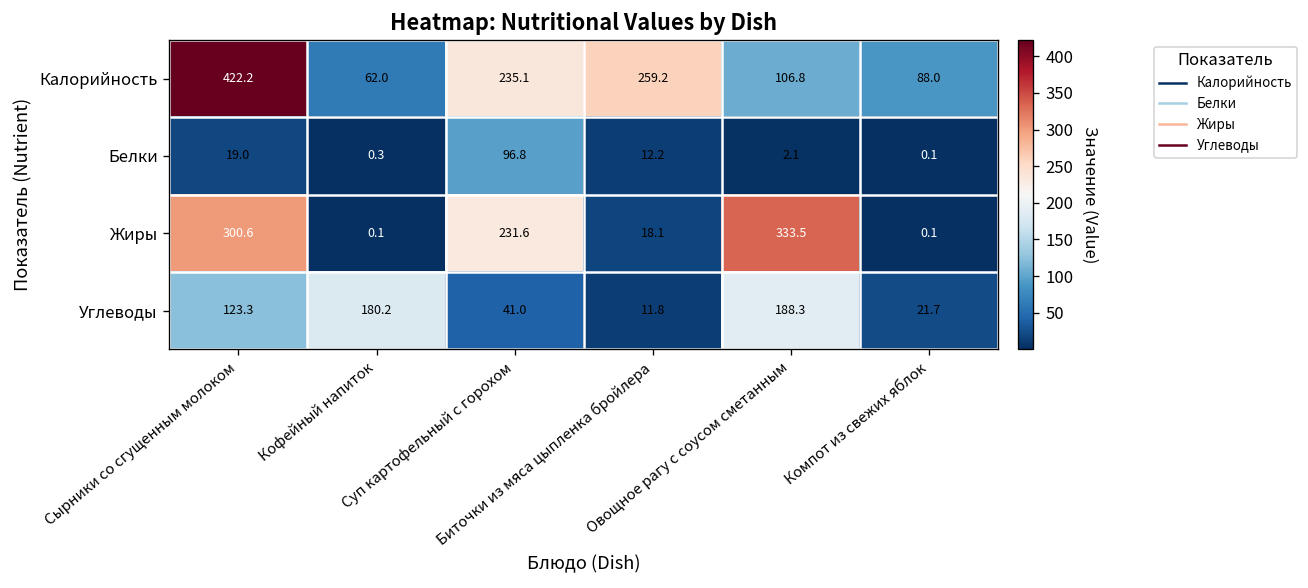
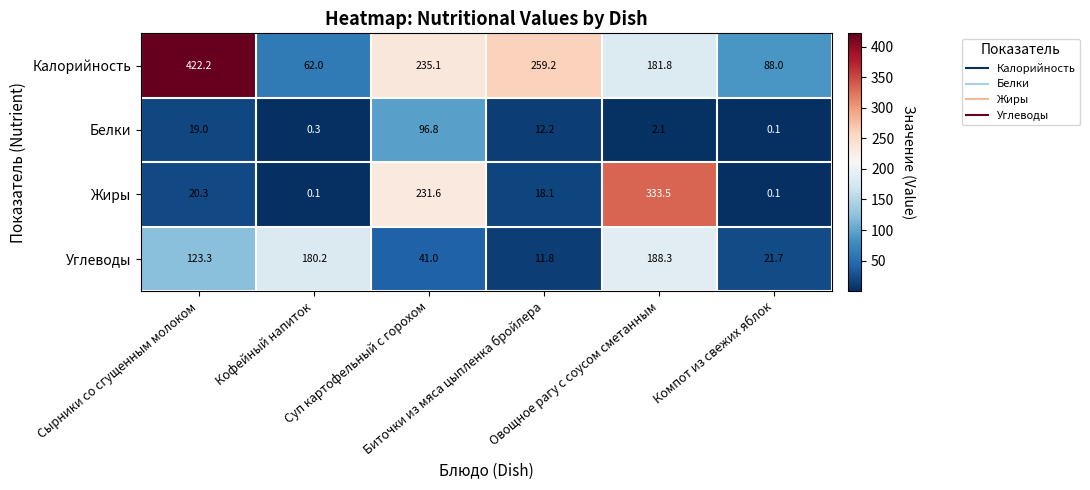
  {
    "Калорийность": {
      "Сырники со сгущенным молоком": 422.2,
      "Кофейный напиток": 62.0,
      "Суп картофельный с горохом": 235.1,
      "Биточки из мяса цыпленка бройлера": 259.2,
-     "Овощное рагу с соусом сметанным": 106.8,
+     "Овощное рагу с соусом сметанным": 181.8,
      "Компот из свежих яблок": 88.0
    },
    "Белки": {
      "Сырники со сгущенным молоком": 19.0,
      "Кофейный напиток": 0.3,
      "Суп картофельный с горохом": 96.8,
      "Биточки из мяса цыпленка бройлера": 12.2,
      "Овощное рагу с соусом сметанным": 2.1,
      "Компот из свежих яблок": 0.1
    },
    "Жиры": {
-     "Сырники со сгущенным молоком": 300.6,
+     "Сырники со сгущенным молоком": 20.3,
      "Кофейный напиток": 0.1,
      "Суп картофельный с горохом": 231.6,
      "Биточки из мяса цыпленка бройлера": 18.1,
      "Овощное рагу с соусом сметанным": 333.5,
      "Компот из свежих яблок": 0.1
    },
    "Углеводы": {
      "Сырники со сгущенным молоком": 123.3,
      "Кофейный напиток": 180.2,
      "Суп картофельный с горохом": 41.0,
      "Биточки из мяса цыпленка бройлера": 11.8,
      "Овощное рагу с соусом сметанным": 188.3,
      "Компот из свежих яблок": 21.7
    }
  }
